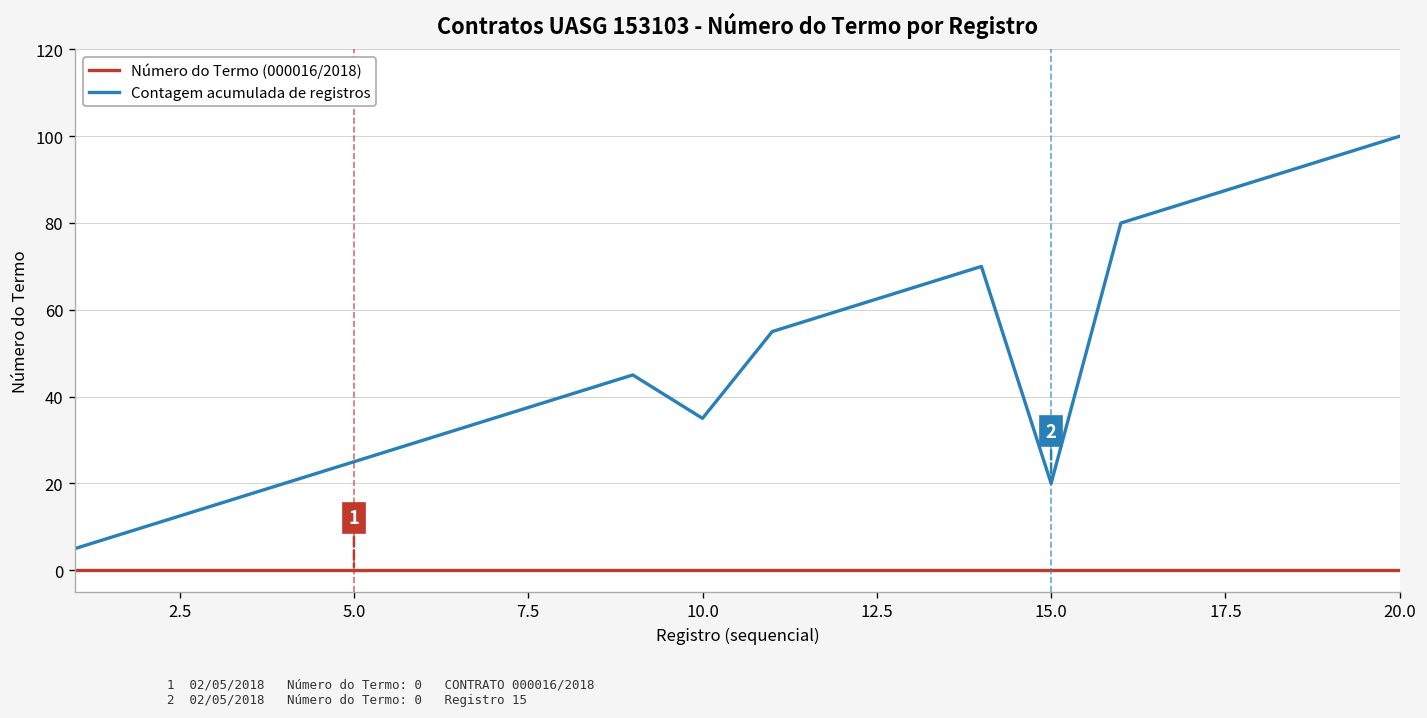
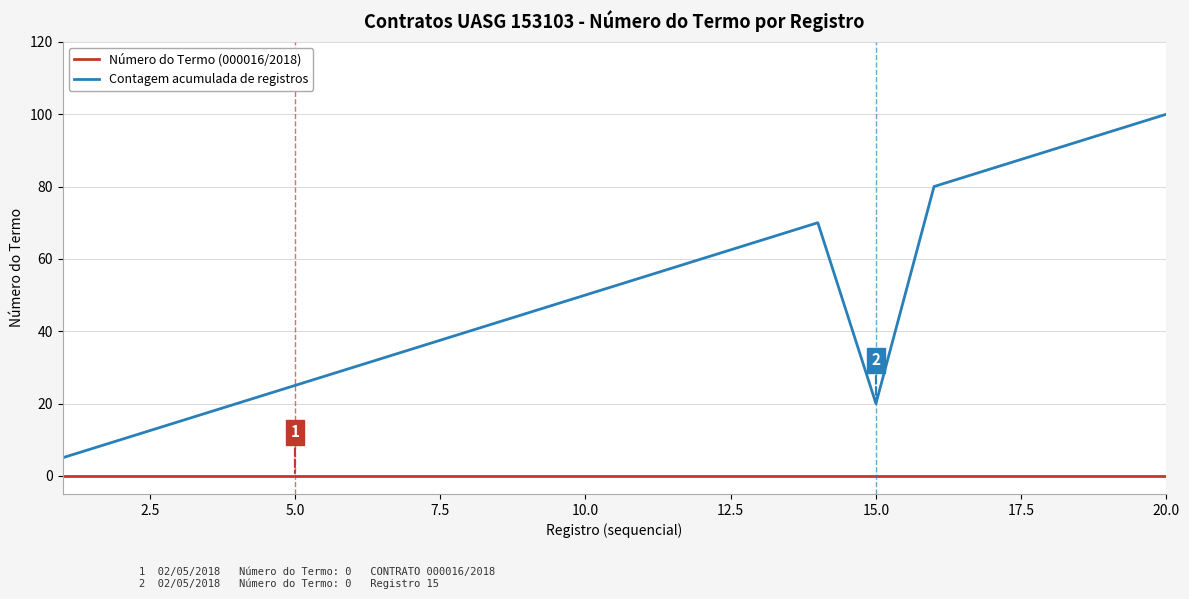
  {
    "Número do Termo (000016/2018)": {
      "10.0": 0,
      "15.0": 0,
      "20.0": 0
    },
    "Contagem acumulada de registros": {
      "5.0": 25,
-     "10.0": 35,
+     "10.0": 50,
      "20.0": 100
    }
  }
